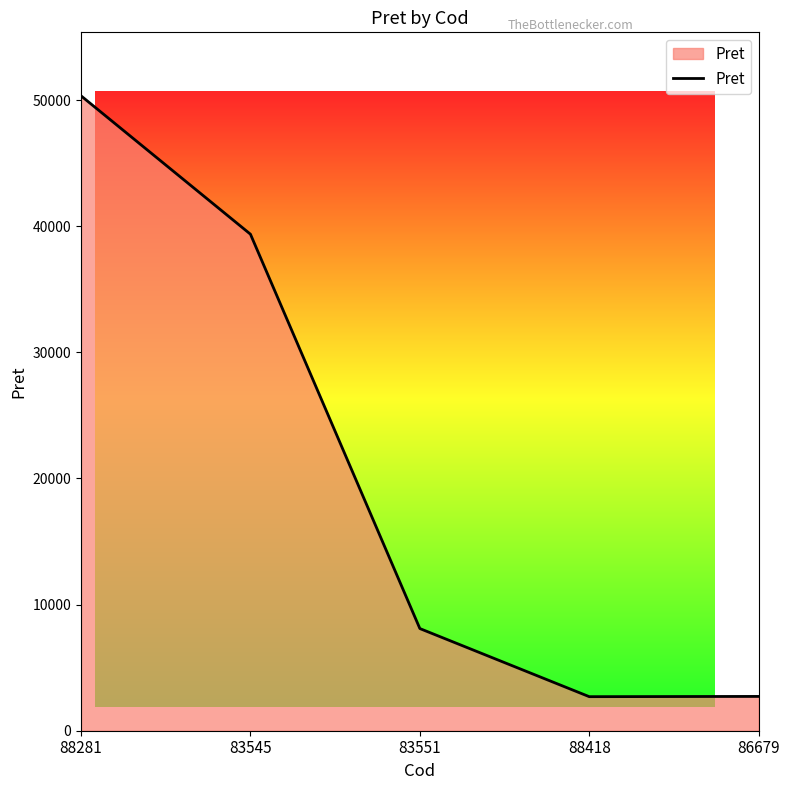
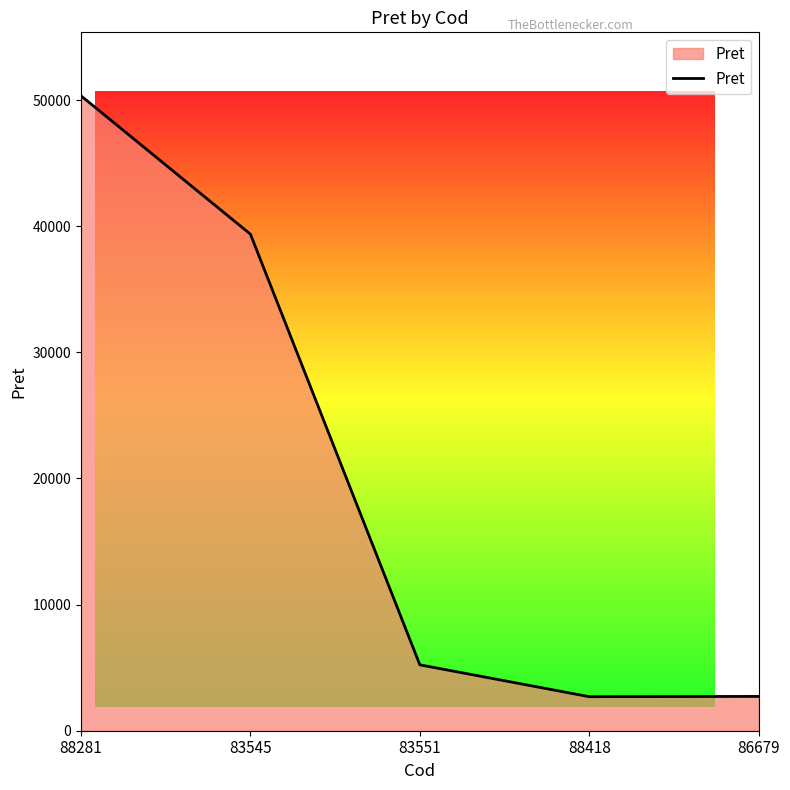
  {
    "88281": 50300,
    "83545": 39400,
-   "83551": 8100,
+   "83551": 5200,
    "88418": 2700,
    "86679": 2700
  }
